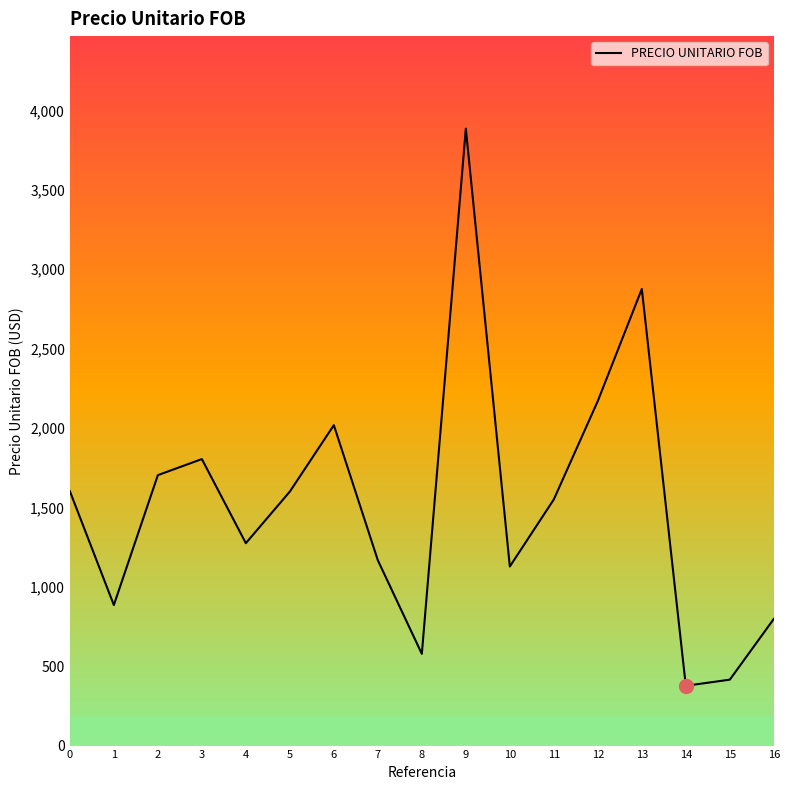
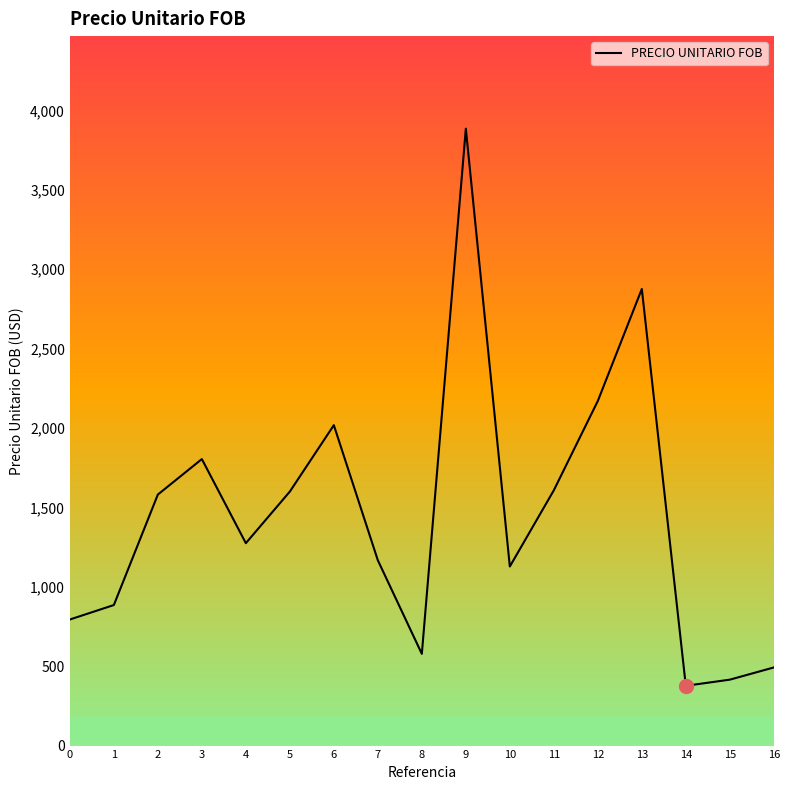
  {
    "PRECIO UNITARIO FOB": {
-     "0": "1,600",
+     "0": "790",
      "1": "890",
-     "2": "1,700",
+     "2": "1,580",
      "3": "1,800",
      "4": "1,270",
      "5": "1,600",
      "6": "2,020",
      "7": "1,170",
      "8": "580",
      "9": "3,890",
      "10": "1,130",
-     "11": "1,550",
+     "11": "1,610",
      "12": "2,170",
      "13": "2,880",
      "15": "420",
-     "16": "800"
+     "16": "490"
    }
  }
